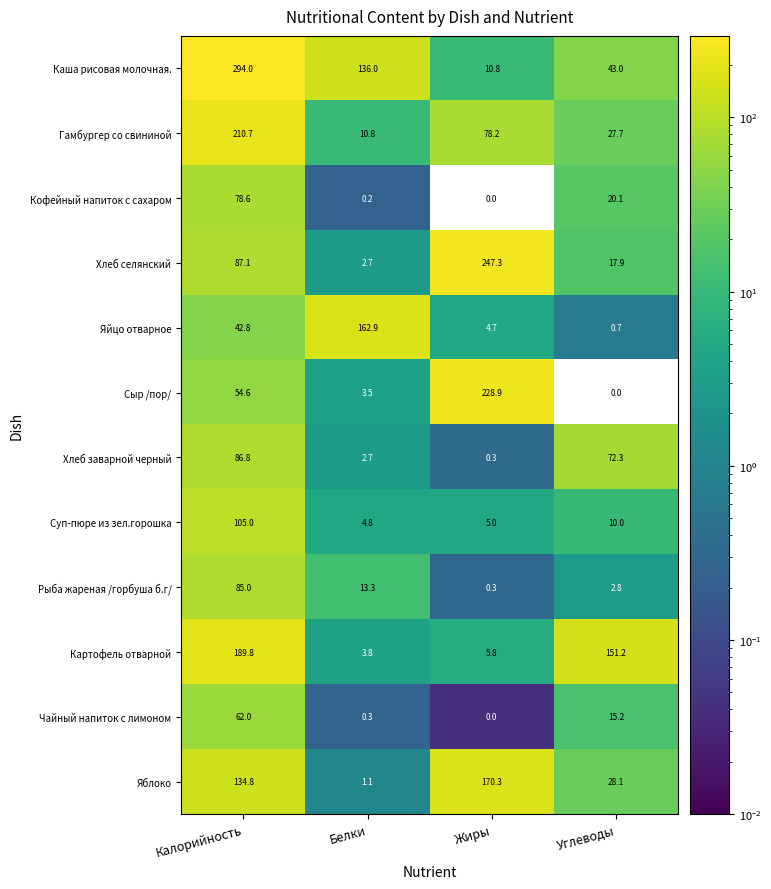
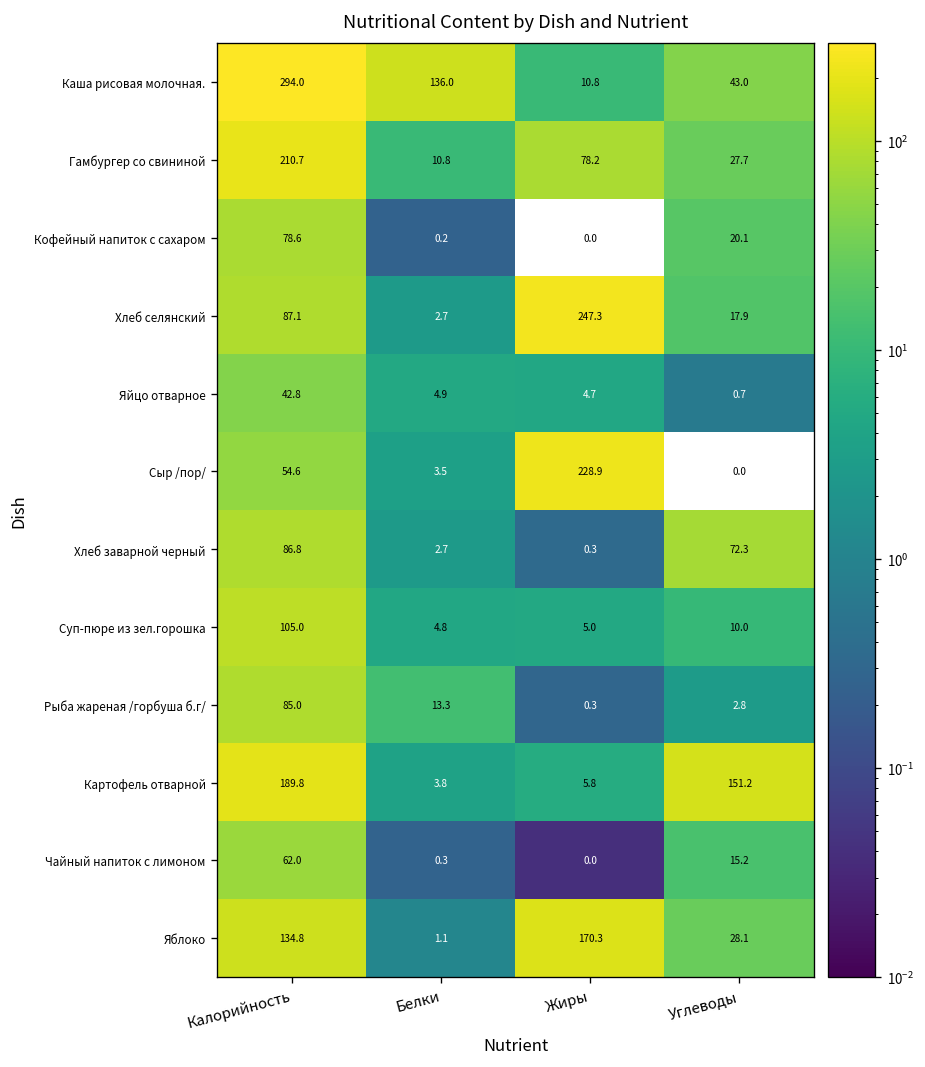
  {
    "Каша рисовая молочная.": {
      "Калорийность": 294.0,
      "Белки": 136.0,
      "Жиры": 10.8,
      "Углеводы": 43.0
    },
    "Гамбургер со свининой": {
      "Калорийность": 210.7,
      "Белки": 10.8,
      "Жиры": 78.2,
      "Углеводы": 27.7
    },
    "Кофейный напиток с сахаром": {
      "Калорийность": 78.6,
      "Белки": 0.2,
      "Жиры": 0.0,
      "Углеводы": 20.1
    },
    "Хлеб селянский": {
      "Калорийность": 87.1,
      "Белки": 2.7,
      "Жиры": 247.3,
      "Углеводы": 17.9
    },
    "Яйцо отварное": {
      "Калорийность": 42.8,
-     "Белки": 162.9,
+     "Белки": 4.9,
      "Жиры": 4.7,
      "Углеводы": 0.7
    },
    "Сыр /пор/": {
      "Калорийность": 54.6,
      "Белки": 3.5,
      "Жиры": 228.9,
      "Углеводы": 0.0
    },
    "Хлеб заварной черный": {
      "Калорийность": 86.8,
      "Белки": 2.7,
      "Жиры": 0.3,
      "Углеводы": 72.3
    },
    "Суп-пюре из зел.горошка": {
      "Калорийность": 105.0,
      "Белки": 4.8,
      "Жиры": 5.0,
      "Углеводы": 10.0
    },
    "Рыба жареная /горбуша б.г/": {
      "Калорийность": 85.0,
      "Белки": 13.3,
      "Жиры": 0.3,
      "Углеводы": 2.8
    },
    "Картофель отварной": {
      "Калорийность": 189.8,
      "Белки": 3.8,
      "Жиры": 5.8,
      "Углеводы": 151.2
    },
    "Чайный напиток с лимоном": {
      "Калорийность": 62.0,
      "Белки": 0.3,
      "Жиры": 0.0,
      "Углеводы": 15.2
    },
    "Яблоко": {
      "Калорийность": 134.8,
      "Белки": 1.1,
      "Жиры": 170.3,
      "Углеводы": 28.1
    }
  }
